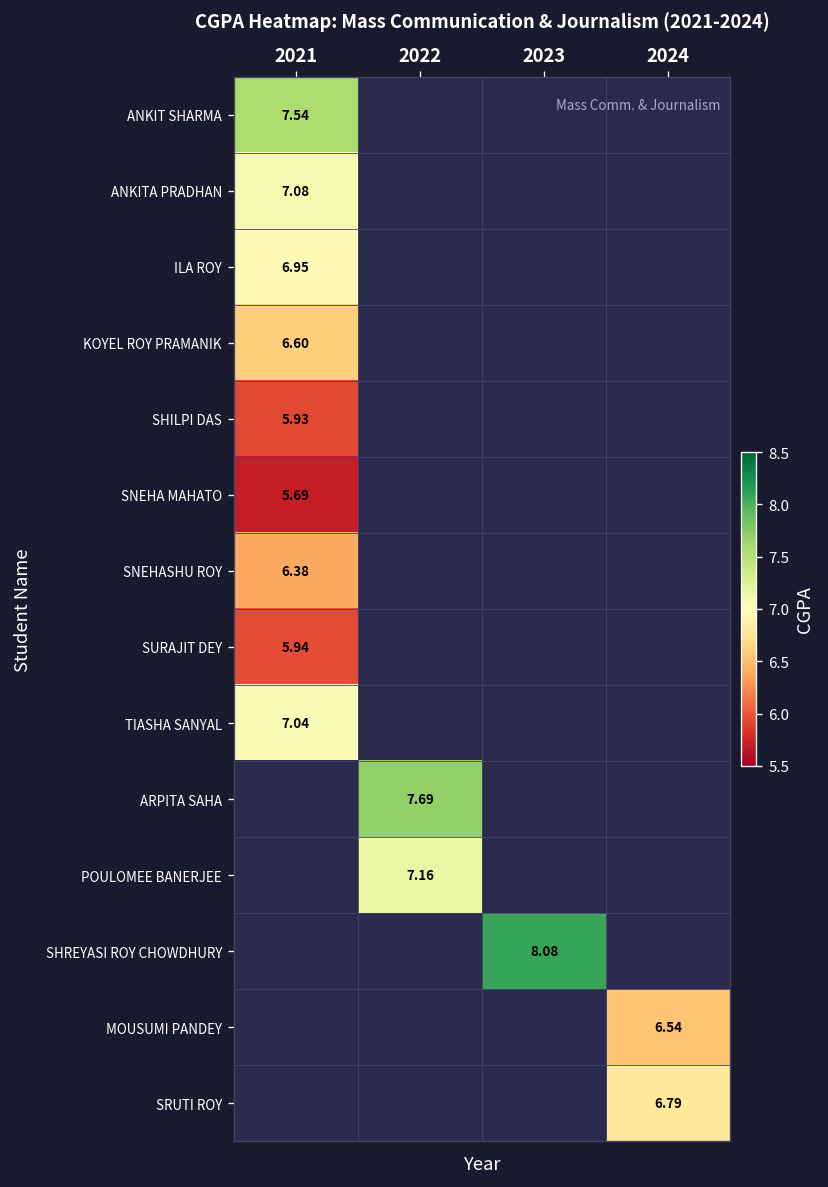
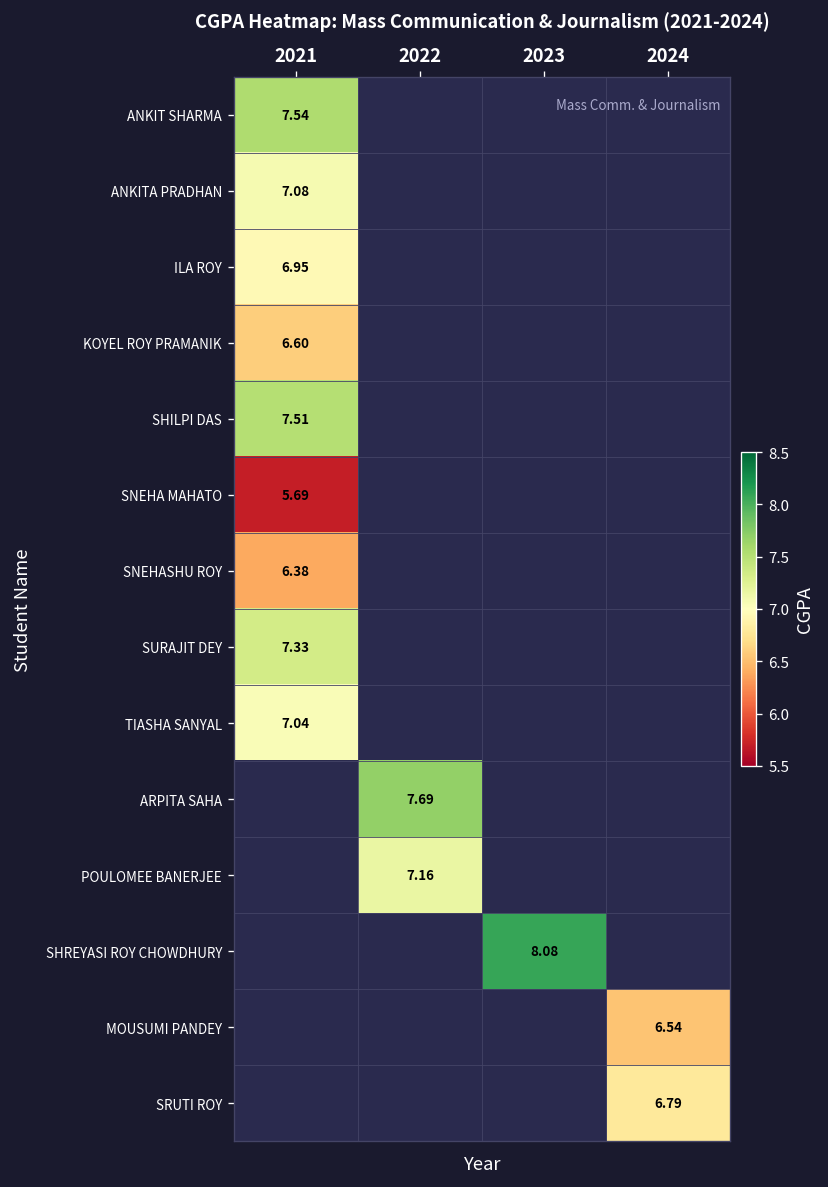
  {
    "ANKIT SHARMA": {
      "2021": 7.54
    },
    "ANKITA PRADHAN": {
      "2021": 7.08
    },
    "ILA ROY": {
      "2021": 6.95
    },
    "KOYEL ROY PRAMANIK": {
      "2021": 6.60
    },
    "SHILPI DAS": {
-     "2021": 5.93
+     "2021": 7.51
    },
    "SNEHA MAHATO": {
      "2021": 5.69
    },
    "SNEHASHU ROY": {
      "2021": 6.38
    },
    "SURAJIT DEY": {
-     "2021": 5.94
+     "2021": 7.33
    },
    "TIASHA SANYAL": {
      "2021": 7.04
    },
    "ARPITA SAHA": {
      "2022": 7.69
    },
    "POULOMEE BANERJEE": {
      "2022": 7.16
    },
    "SHREYASI ROY CHOWDHURY": {
      "2023": 8.08
    },
    "MOUSUMI PANDEY": {
      "2024": 6.54
    },
    "SRUTI ROY": {
      "2024": 6.79
    }
  }
